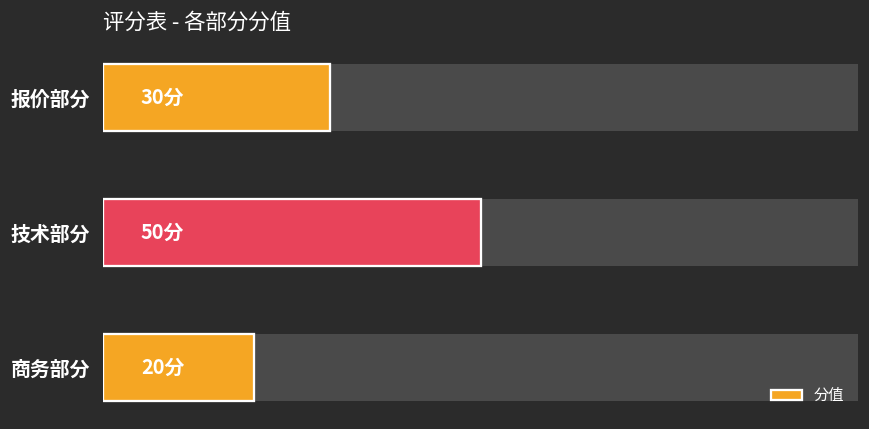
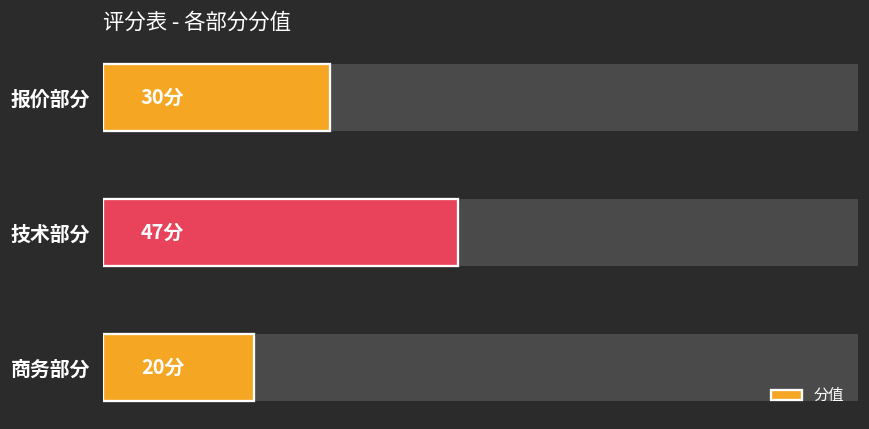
  {
    "分值": {
-     "技术部分": "50分"
+     "技术部分": "47分"
    }
  }
